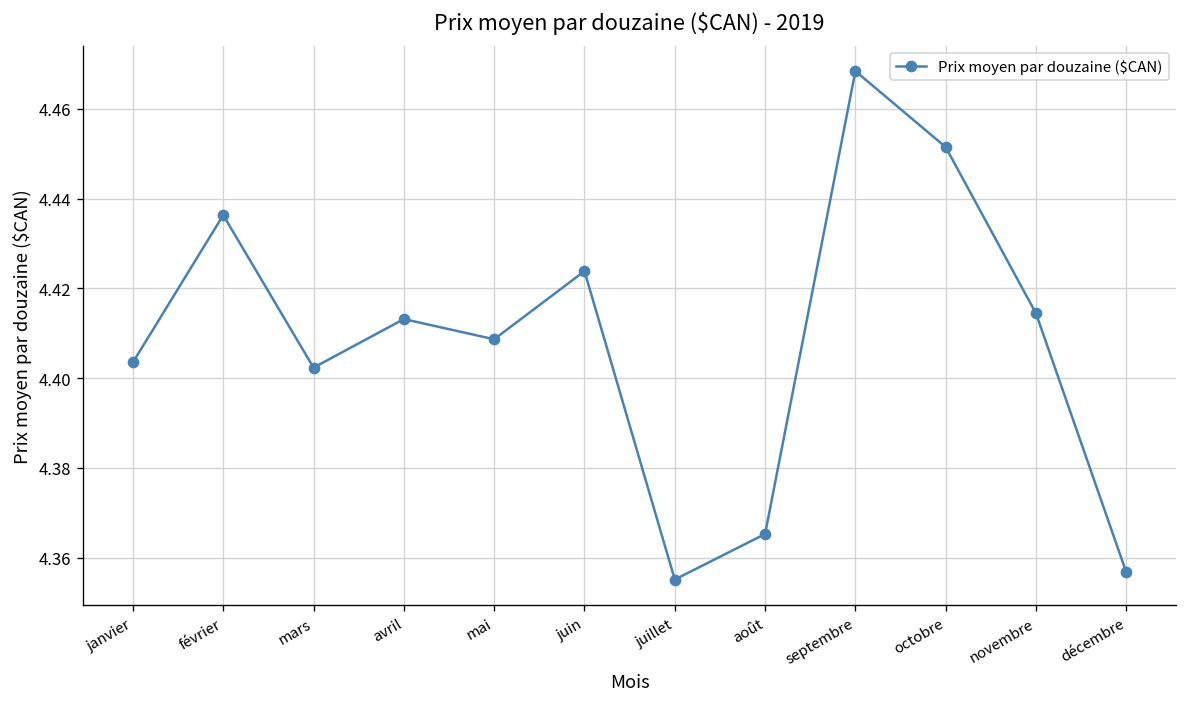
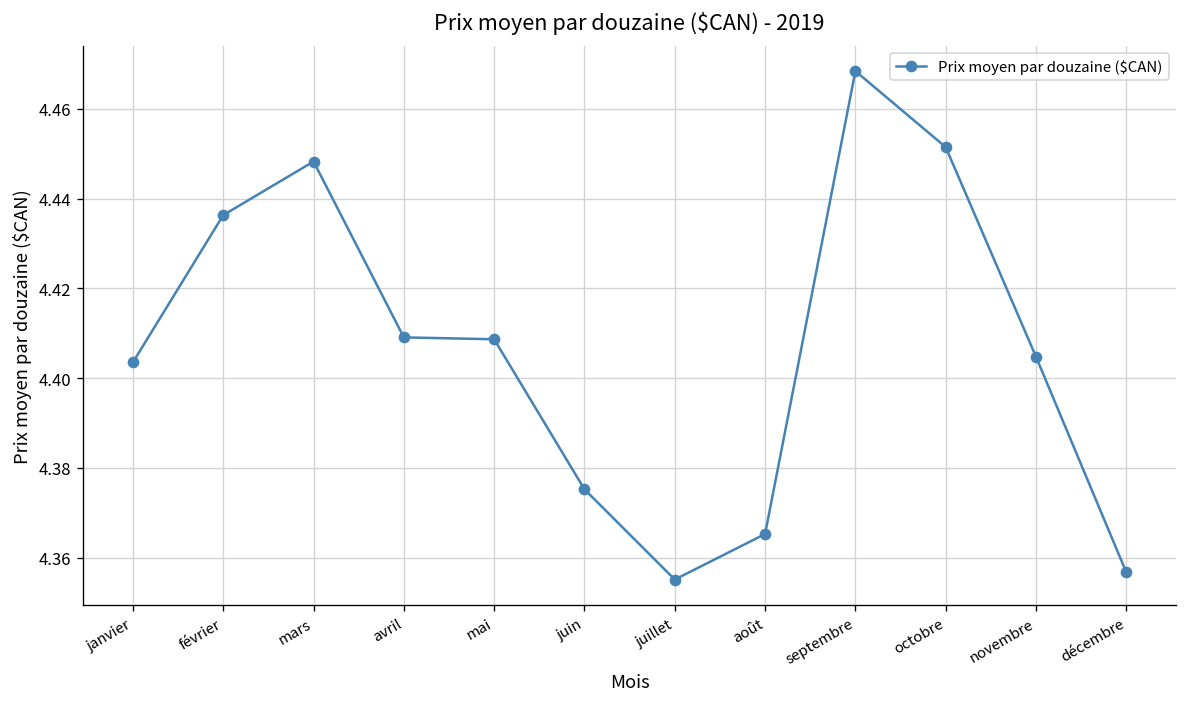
  {
    "janvier": 4.404,
    "février": 4.436,
-   "mars": 4.402,
-   "avril": 4.413,
+   "mars": 4.448,
+   "avril": 4.409,
    "mai": 4.409,
-   "juin": 4.424,
+   "juin": 4.375,
    "juillet": 4.355,
    "août": 4.365,
    "septembre": 4.468,
    "octobre": 4.451,
-   "novembre": 4.414,
+   "novembre": 4.405,
    "décembre": 4.357
  }
